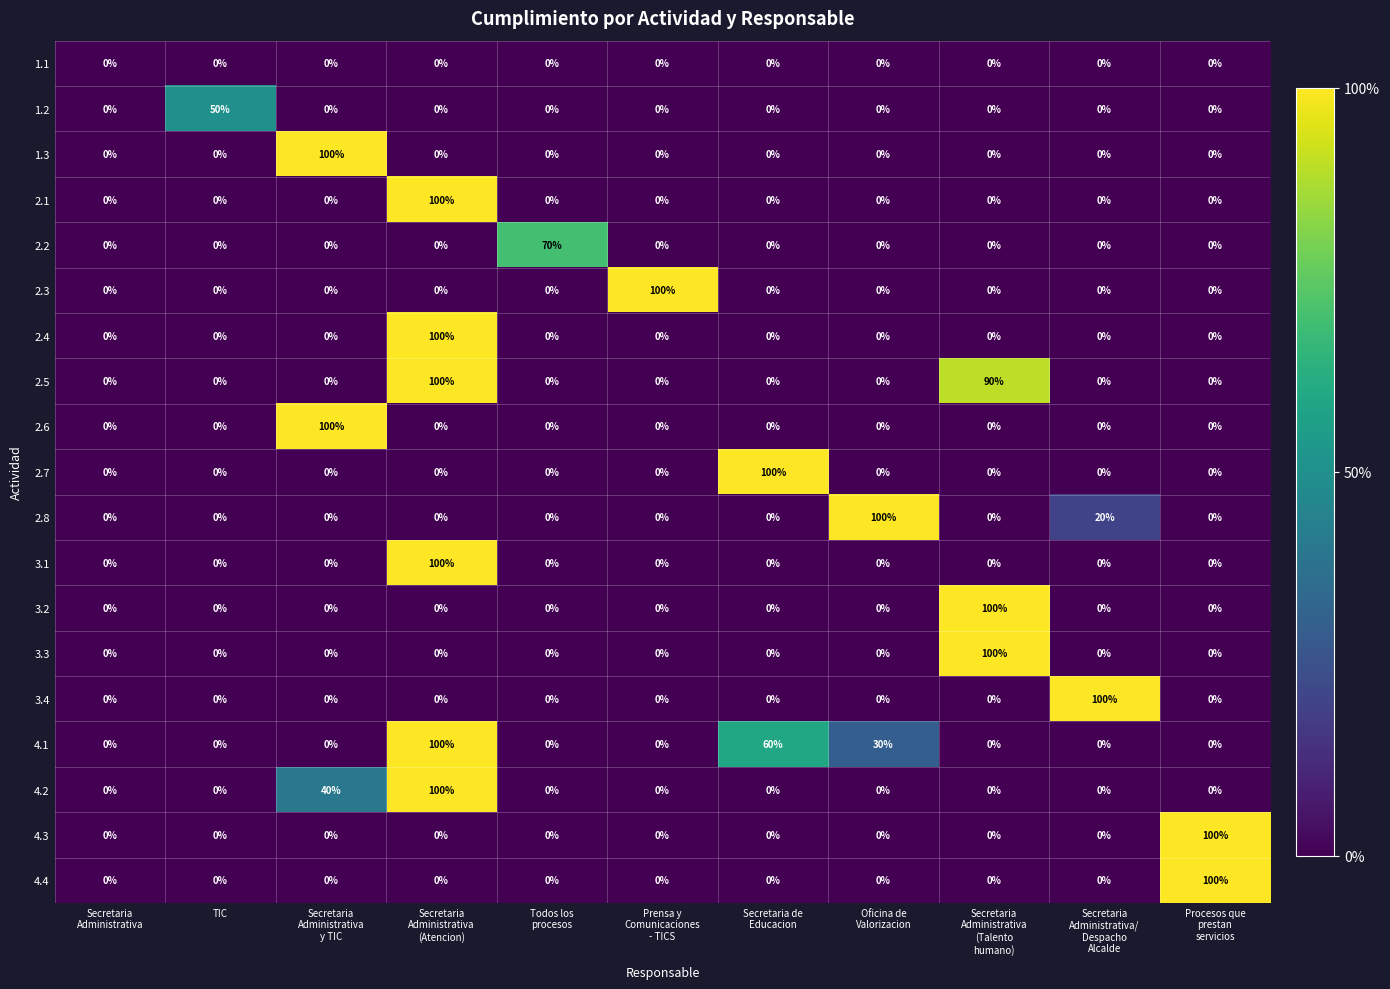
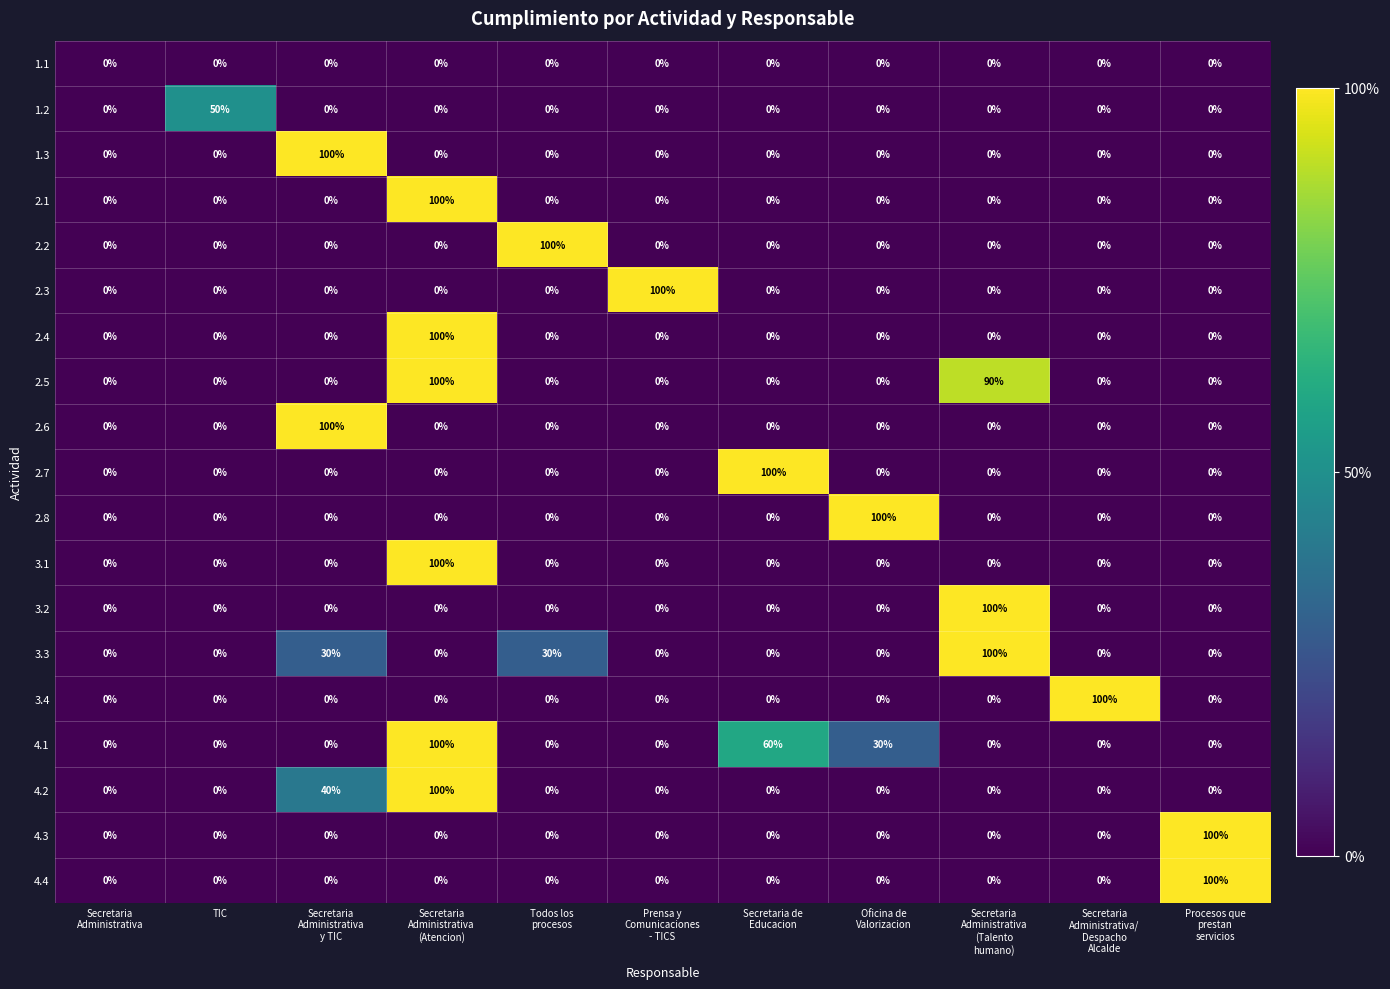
  {
    "2.2": {
      "Secretaria Administrativa": "0%",
      "TIC": "0%",
      "Secretaria Administrativa y TIC": "0%",
      "Secretaria Administrativa (Atencion)": "0%",
-     "Todos los procesos": "70%",
+     "Todos los procesos": "100%",
      "Prensa y Comunicaciones - TICS": "0%",
      "Secretaria de Educacion": "0%",
      "Oficina de Valorizacion": "0%",
      "Secretaria Administrativa (Talento humano)": "0%",
      "Secretaria Administrativa/ Despacho Alcalde": "0%",
      "Procesos que prestan servicios": "0%"
    },
    "2.8": {
      "Secretaria Administrativa": "0%",
      "TIC": "0%",
      "Secretaria Administrativa y TIC": "0%",
      "Secretaria Administrativa (Atencion)": "0%",
      "Todos los procesos": "0%",
      "Prensa y Comunicaciones - TICS": "0%",
      "Secretaria de Educacion": "0%",
      "Oficina de Valorizacion": "100%",
      "Secretaria Administrativa (Talento humano)": "0%",
-     "Secretaria Administrativa/ Despacho Alcalde": "20%",
+     "Secretaria Administrativa/ Despacho Alcalde": "0%",
      "Procesos que prestan servicios": "0%"
    },
    "3.3": {
      "Secretaria Administrativa": "0%",
      "TIC": "0%",
-     "Secretaria Administrativa y TIC": "0%",
+     "Secretaria Administrativa y TIC": "30%",
      "Secretaria Administrativa (Atencion)": "0%",
-     "Todos los procesos": "0%",
+     "Todos los procesos": "30%",
      "Prensa y Comunicaciones - TICS": "0%",
      "Secretaria de Educacion": "0%",
      "Oficina de Valorizacion": "0%",
      "Secretaria Administrativa (Talento humano)": "100%",
      "Secretaria Administrativa/ Despacho Alcalde": "0%",
      "Procesos que prestan servicios": "0%"
    }
  }
